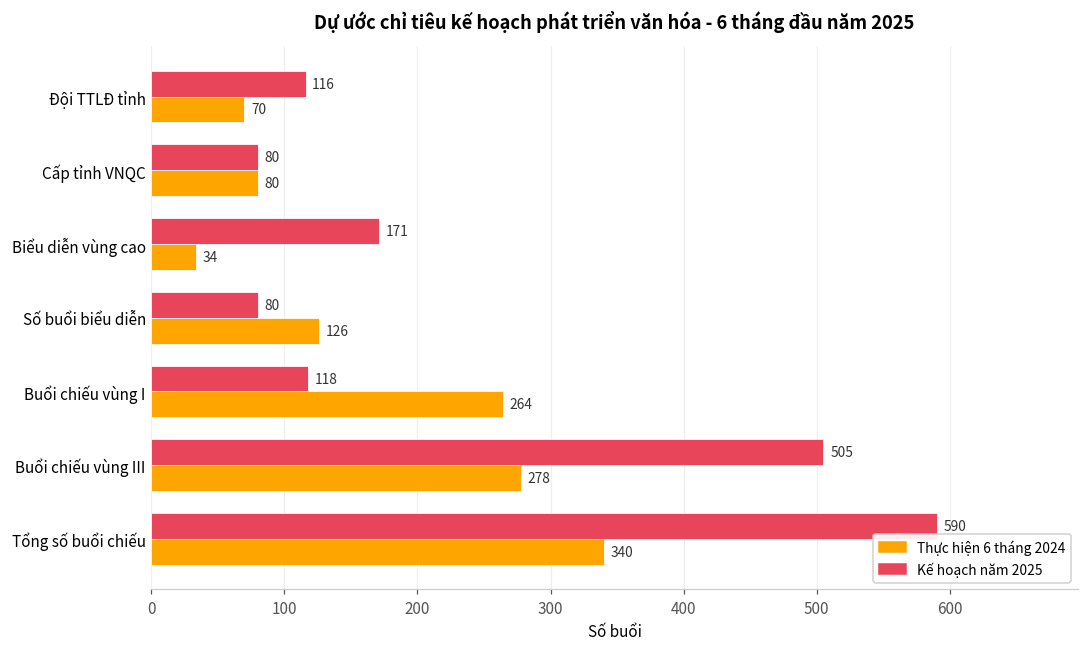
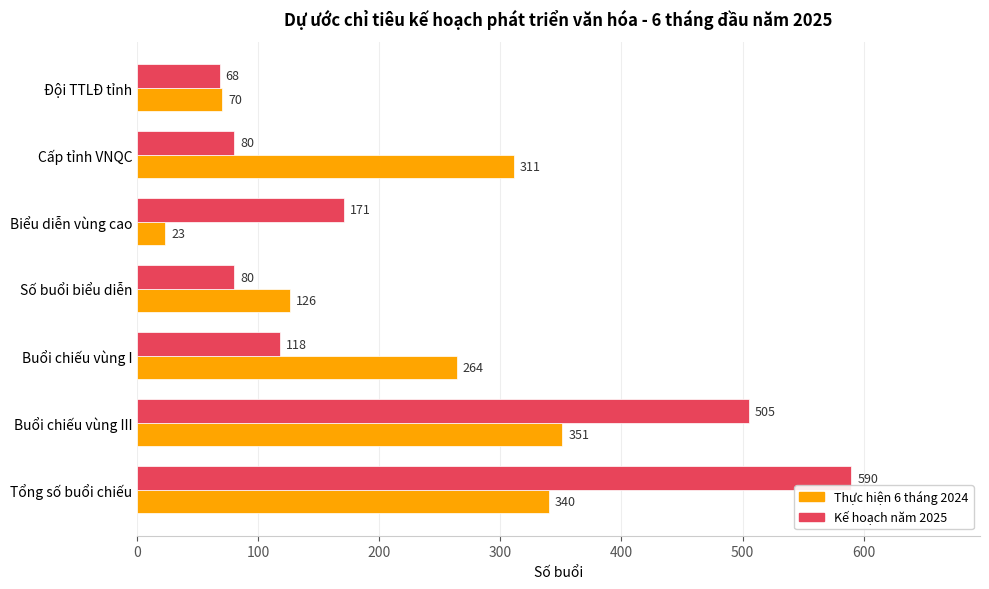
  {
    "Thực hiện 6 tháng 2024": {
      "Đội TTLĐ tỉnh": 70,
-     "Cấp tỉnh VNQC": 80,
-     "Biểu diễn vùng cao": 34,
+     "Cấp tỉnh VNQC": 311,
+     "Biểu diễn vùng cao": 23,
      "Số buổi biểu diễn": 126,
      "Buổi chiếu vùng I": 264,
-     "Buổi chiếu vùng III": 278,
+     "Buổi chiếu vùng III": 351,
      "Tổng số buổi chiếu": 340
    },
    "Kế hoạch năm 2025": {
-     "Đội TTLĐ tỉnh": 116,
+     "Đội TTLĐ tỉnh": 68,
      "Cấp tỉnh VNQC": 80,
      "Biểu diễn vùng cao": 171,
      "Số buổi biểu diễn": 80,
      "Buổi chiếu vùng I": 118,
      "Buổi chiếu vùng III": 505,
      "Tổng số buổi chiếu": 590
    }
  }
